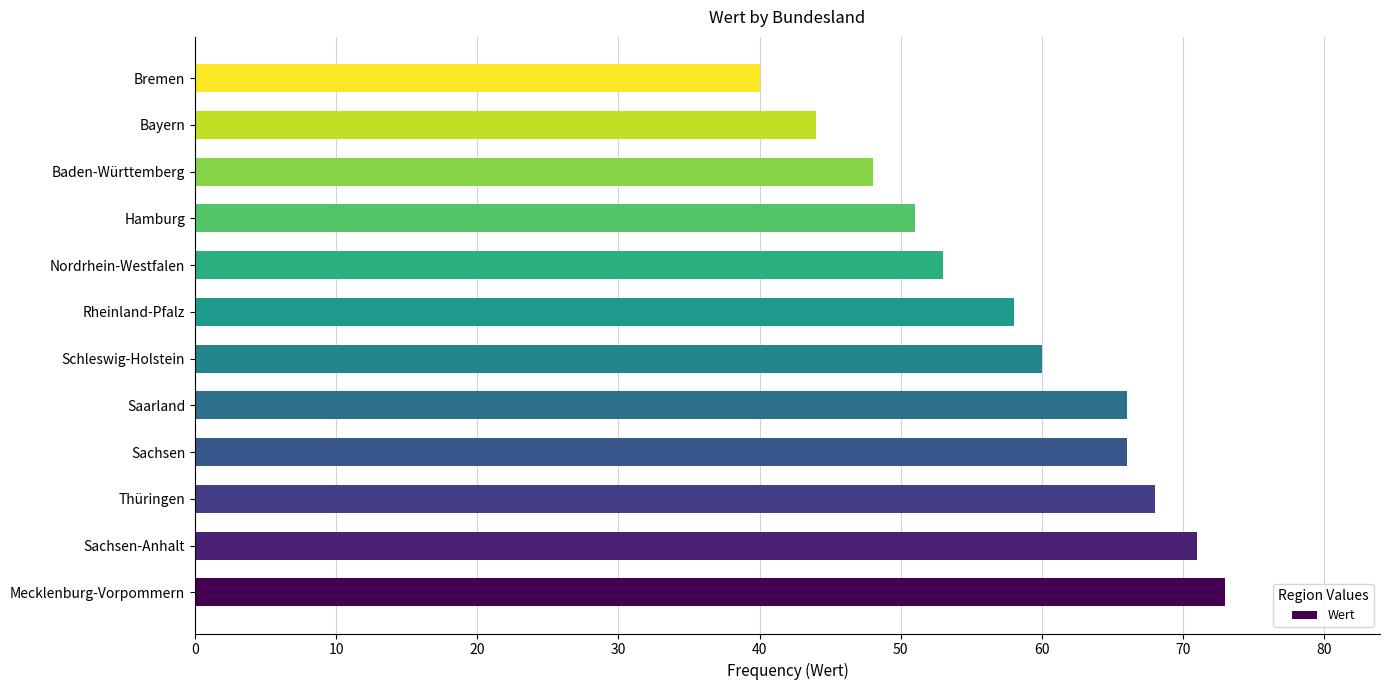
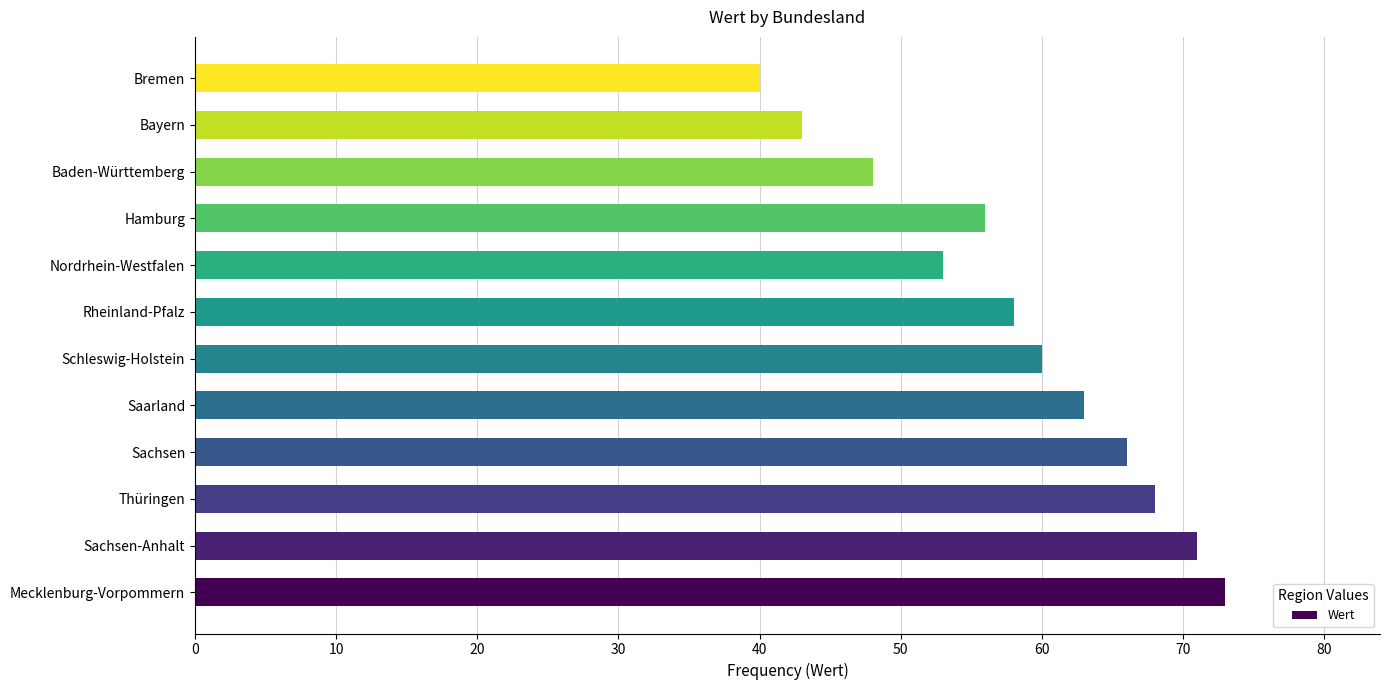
  {
    "Bremen": 40,
-   "Bayern": 44,
+   "Bayern": 43,
    "Baden-Württemberg": 48,
-   "Hamburg": 51,
+   "Hamburg": 56,
    "Nordrhein-Westfalen": 53,
    "Rheinland-Pfalz": 58,
    "Schleswig-Holstein": 60,
-   "Saarland": 66,
+   "Saarland": 63,
    "Sachsen": 66,
    "Thüringen": 68,
    "Sachsen-Anhalt": 71,
    "Mecklenburg-Vorpommern": 73
  }
